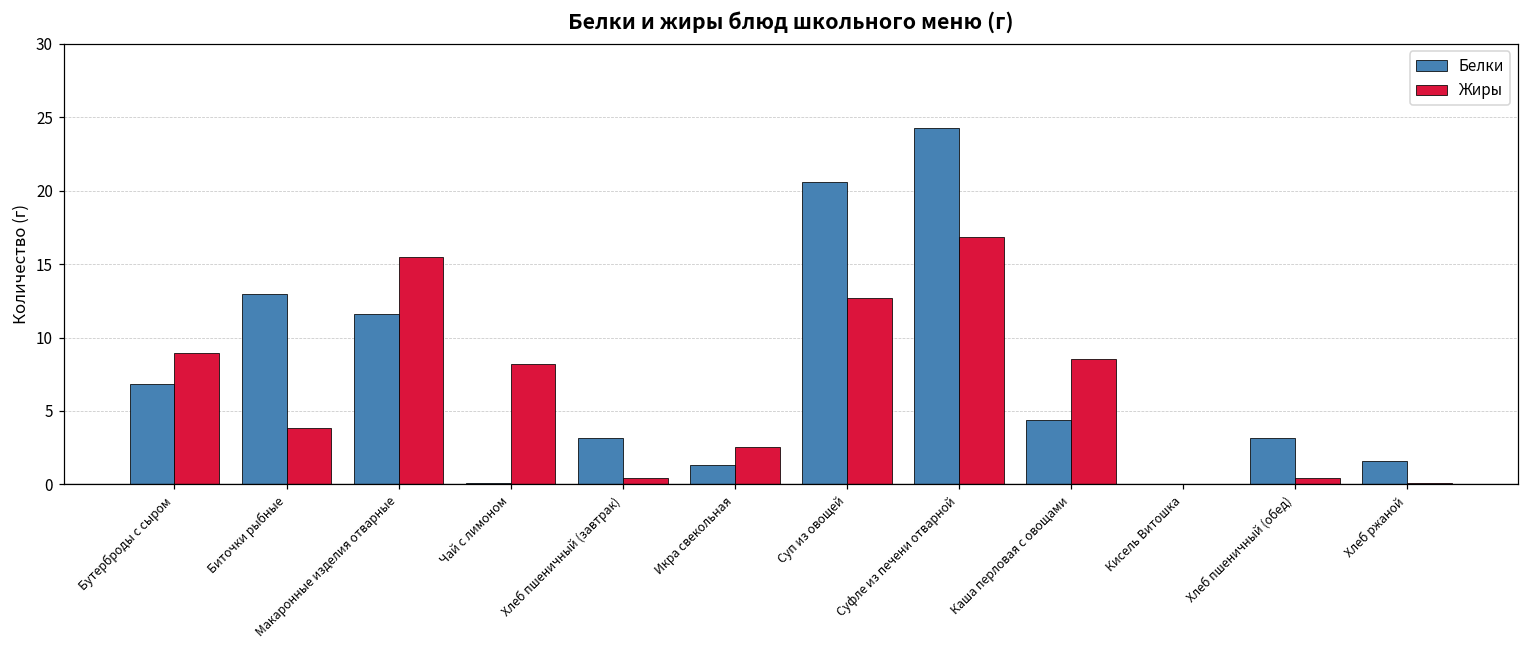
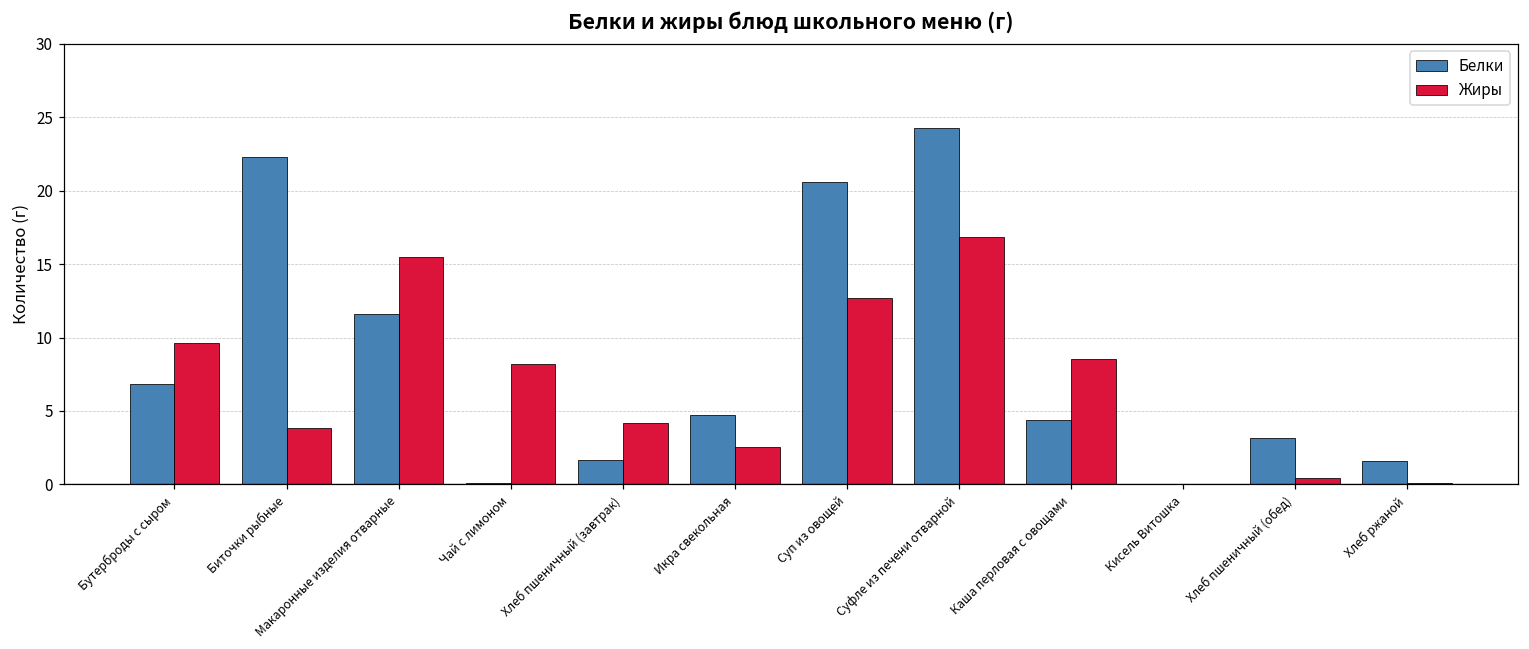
  {
    "Белки": {
      "Бутерброды с сыром": 6.8,
-     "Биточки рыбные": 12.9,
+     "Биточки рыбные": 22.3,
      "Макаронные изделия отварные": 11.6,
-     "Хлеб пшеничный (завтрак)": 3.2,
-     "Икра свекольная": 1.3,
+     "Хлеб пшеничный (завтрак)": 1.7,
+     "Икра свекольная": 4.8,
      "Суп из овощей": 20.6,
      "Суфле из печени отварной": 24.3,
      "Каша перловая с овощами": 4.4,
      "Кисель Витошка": 0.0,
      "Хлеб пшеничный (обед)": 3.2,
      "Хлеб ржаной": 1.6
    },
    "Жиры": {
-     "Бутерброды с сыром": 8.9,
+     "Бутерброды с сыром": 9.6,
      "Биточки рыбные": 3.8,
      "Макаронные изделия отварные": 15.5,
      "Чай с лимоном": 8.2,
-     "Хлеб пшеничный (завтрак)": 0.4,
+     "Хлеб пшеничный (завтрак)": 4.2,
      "Икра свекольная": 2.6,
      "Суп из овощей": 12.7,
      "Суфле из печени отварной": 16.8,
      "Каша перловая с овощами": 8.6,
      "Кисель Витошка": 0.0,
      "Хлеб пшеничный (обед)": 0.4
    }
  }
